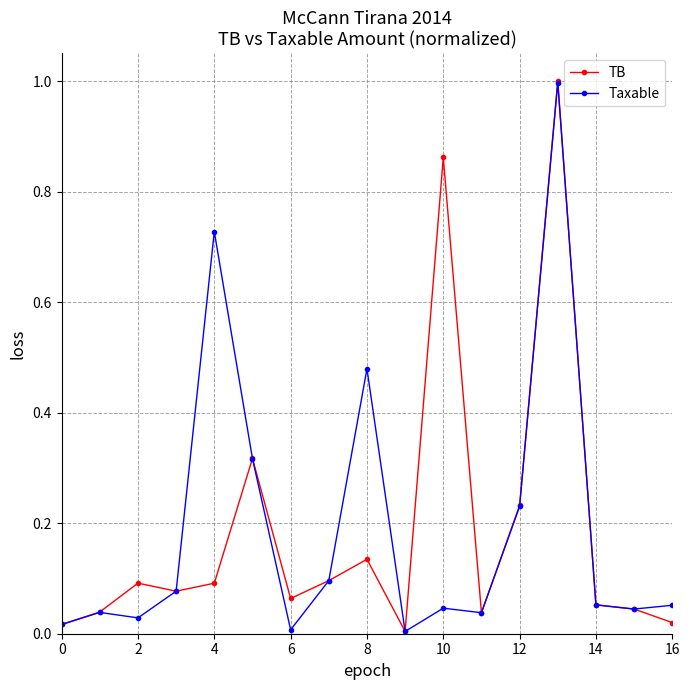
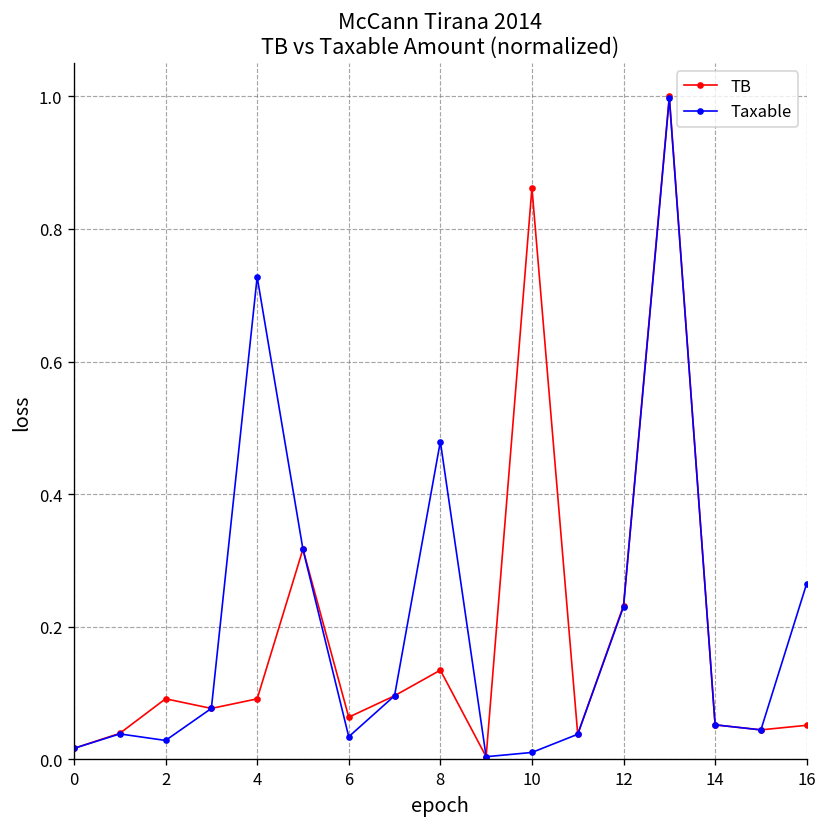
  {
    "TB": {
      "2": 0.09,
      "4": 0.09,
      "6": 0.06,
      "8": 0.13,
      "10": 0.86,
-     "16": 0.02
+     "16": 0.05
    },
    "Taxable": {
      "2": 0.03,
      "4": 0.73,
-     "6": 0.01,
+     "6": 0.03,
      "8": 0.48,
-     "10": 0.05,
-     "16": 0.05
+     "10": 0.01,
+     "16": 0.27
    }
  }
